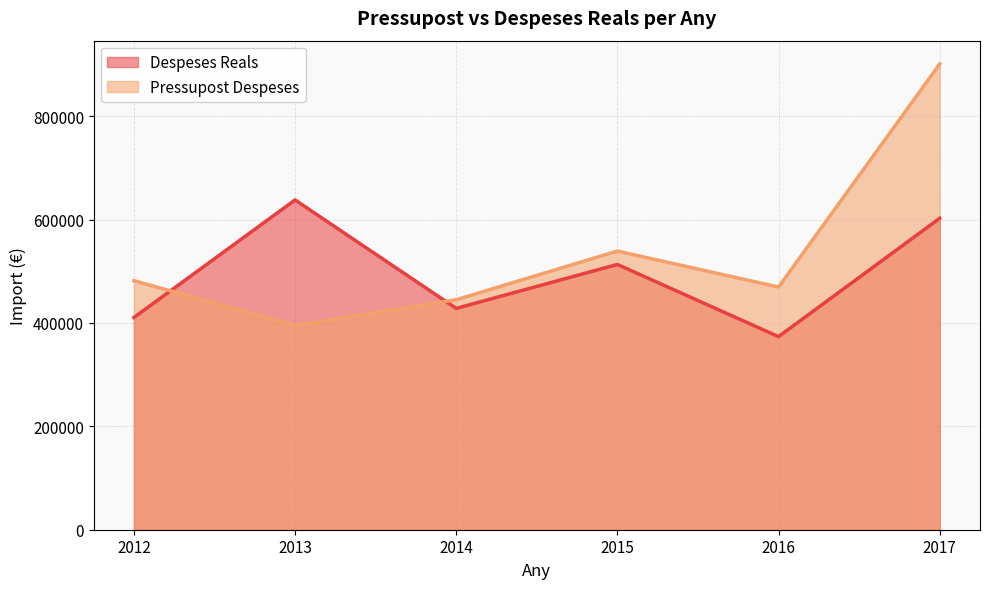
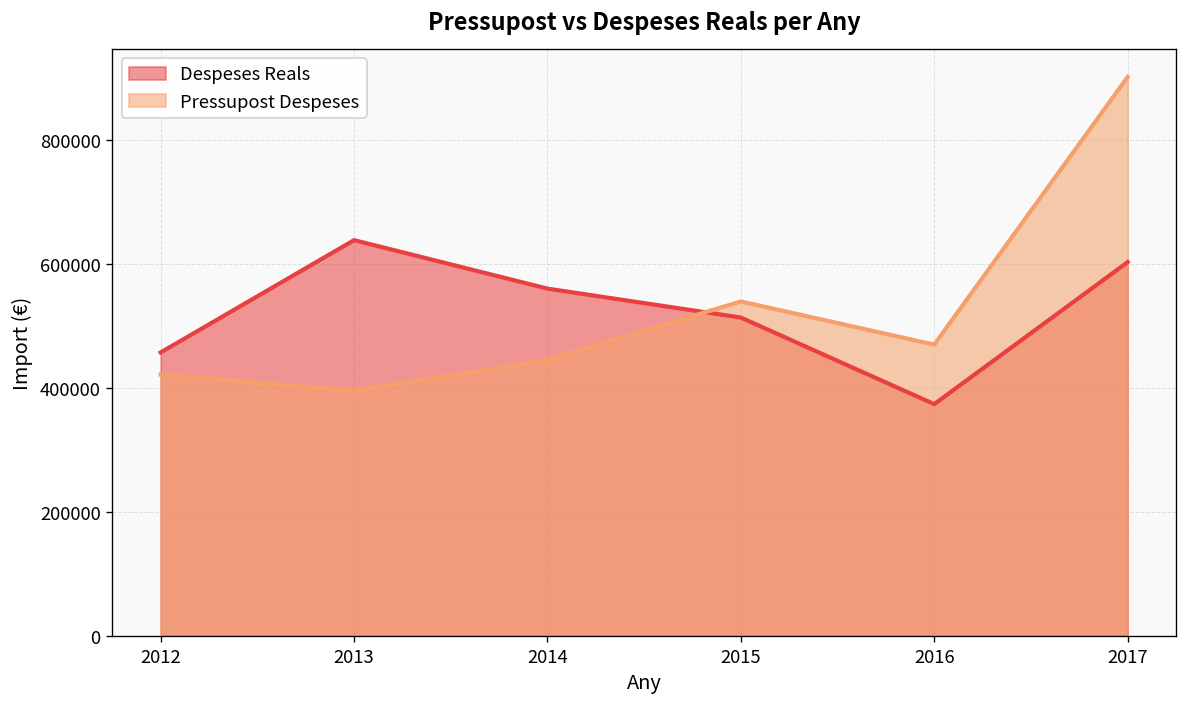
  {
    "Despeses Reals": {
-     "2012": 410000,
+     "2012": 460000,
      "2013": 640000,
-     "2014": 430000,
+     "2014": 560000,
      "2015": 510000,
      "2016": 370000,
      "2017": 600000
    },
    "Pressupost Despeses": {
-     "2012": 480000,
+     "2012": 420000,
      "2013": 400000,
      "2014": 440000,
      "2015": 540000,
      "2016": 470000,
      "2017": 900000
    }
  }
